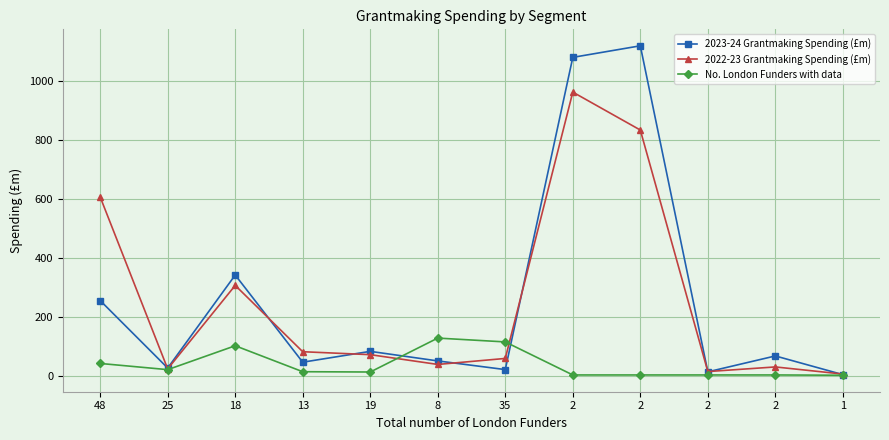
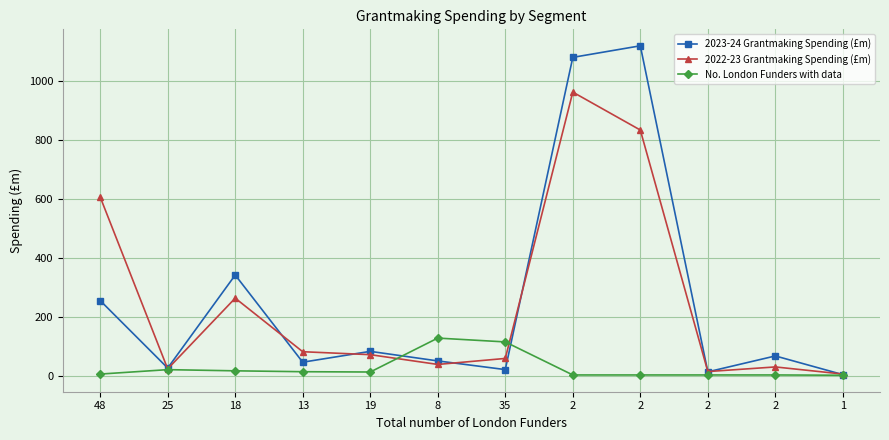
  {
    "2023-24 Grantmaking Spending (£m)": {
      "48": 250,
      "18": 340,
      "13": 50,
      "19": 80,
      "8": 50,
      "35": 20
    },
    "2022-23 Grantmaking Spending (£m)": {
      "48": 610,
-     "18": 310,
+     "18": 260,
      "13": 80,
      "19": 70,
      "8": 40,
      "35": 60
    },
    "No. London Funders with data": {
-     "48": 40,
-     "18": 100,
+     "48": 10,
+     "18": 20,
      "13": 10,
      "19": 10,
      "8": 130,
      "35": 110
    }
  }
